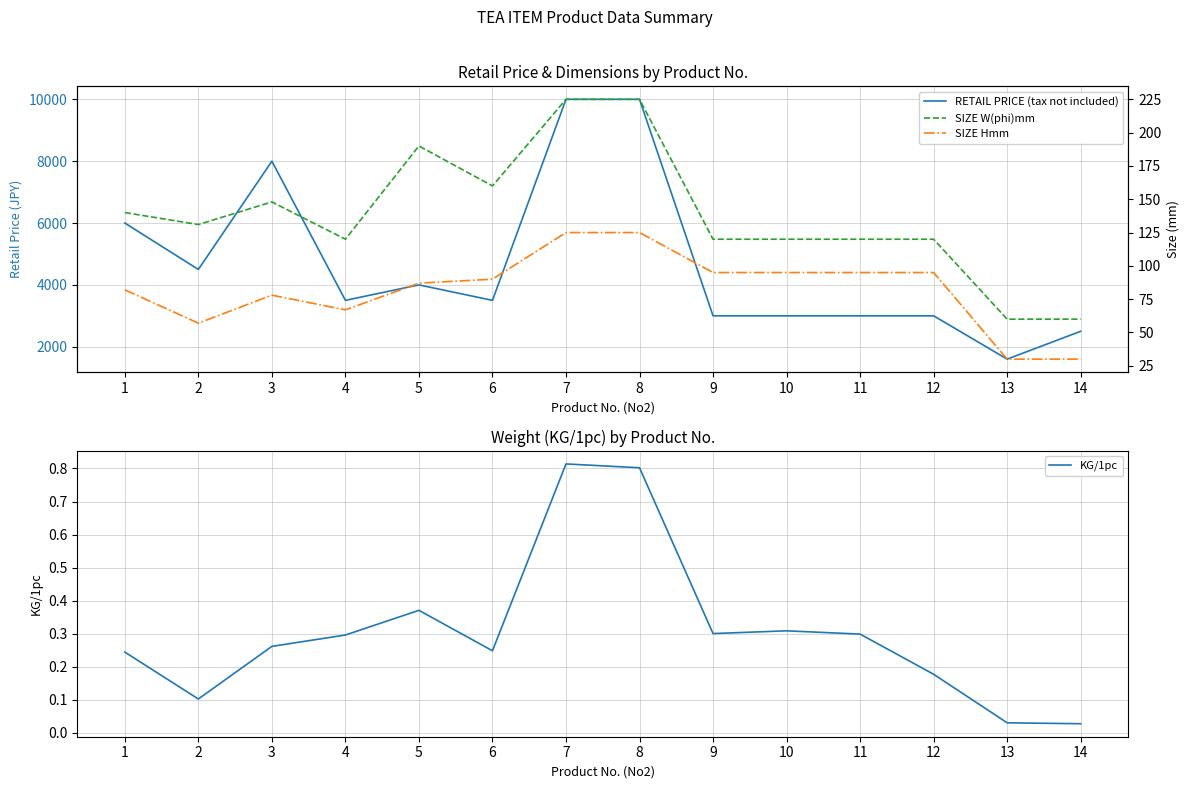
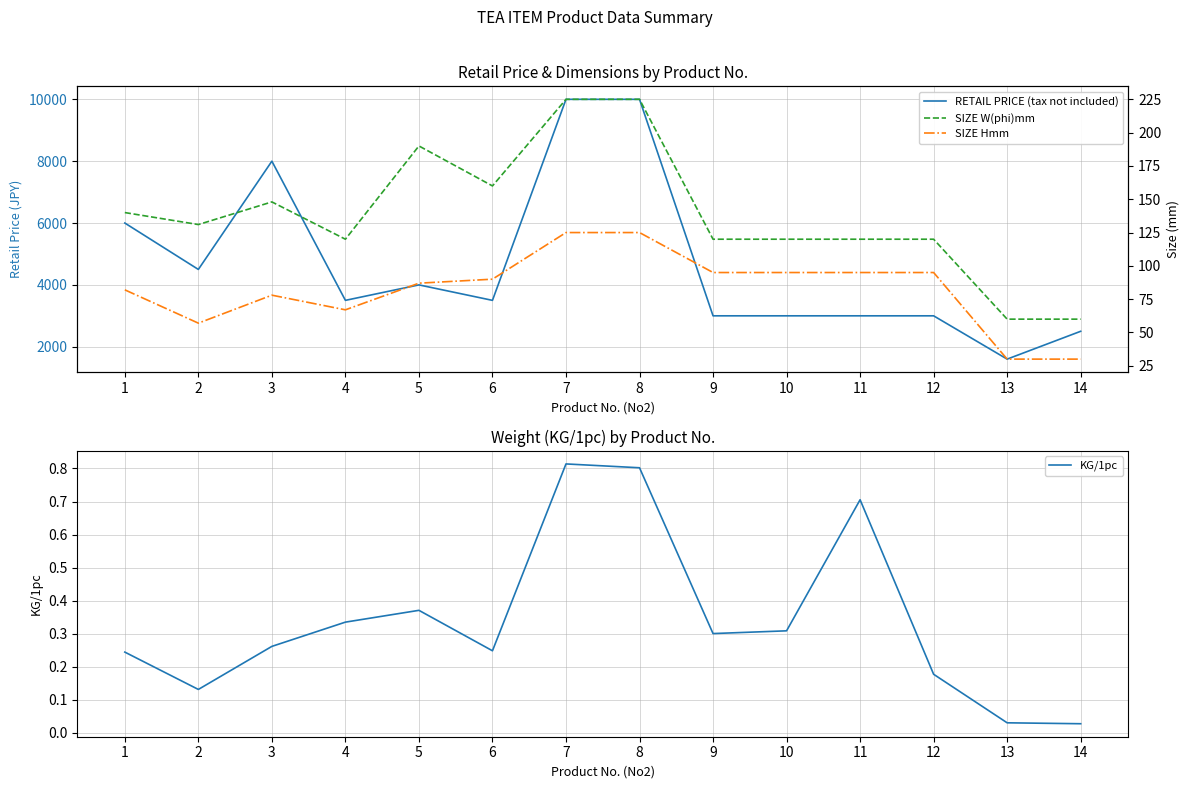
  {
    "Weight (KG/1pc) by Product No.": {
      "1": 0.24,
-     "2": 0.10,
+     "2": 0.13,
      "3": 0.26,
-     "4": 0.30,
+     "4": 0.34,
      "5": 0.37,
      "6": 0.25,
      "7": 0.81,
      "8": 0.80,
      "9": 0.30,
      "10": 0.31,
-     "11": 0.30,
+     "11": 0.71,
      "12": 0.18,
      "13": 0.03,
      "14": 0.03
    }
  }
